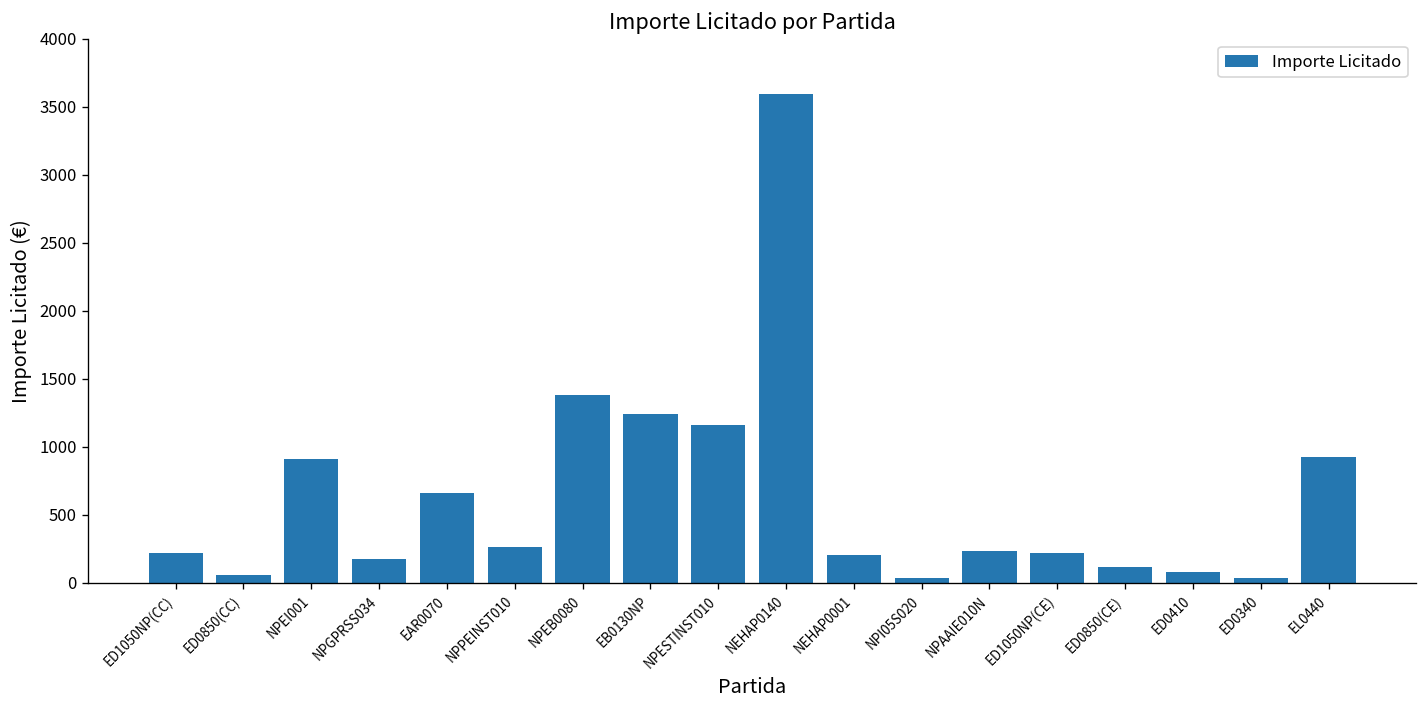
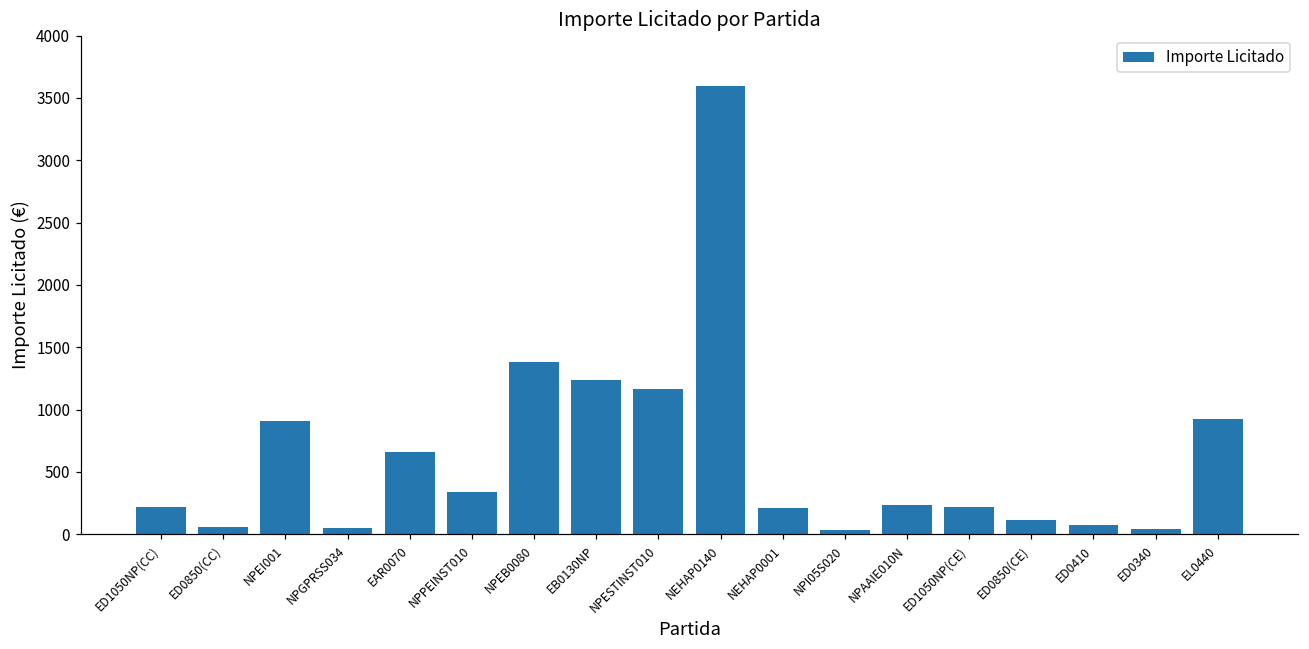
  {
    "ED1050NP(CC)": 220,
    "ED0850(CC)": 60,
    "NPEI001": 910,
-   "NPGPRSS034": 180,
+   "NPGPRSS034": 50,
    "EAR0070": 660,
-   "NPPEINST010": 270,
+   "NPPEINST010": 340,
    "NPEB0080": 1380,
    "EB0130NP": 1240,
    "NPESTINST010": 1160,
    "NEHAP0140": 3590,
    "NEHAP0001": 210,
    "NPI05S020": 40,
    "NPAAIE010N": 240,
    "ED1050NP(CE)": 220,
    "ED0850(CE)": 120,
    "ED0410": 80,
    "ED0340": 40,
    "EL0440": 920
  }
